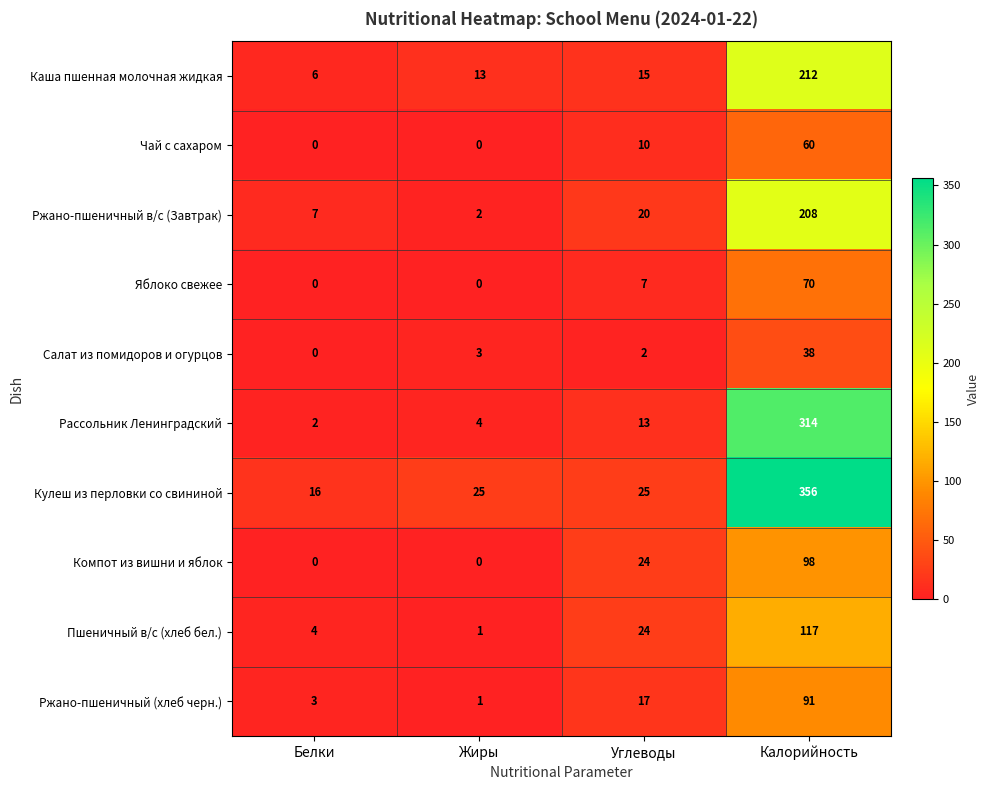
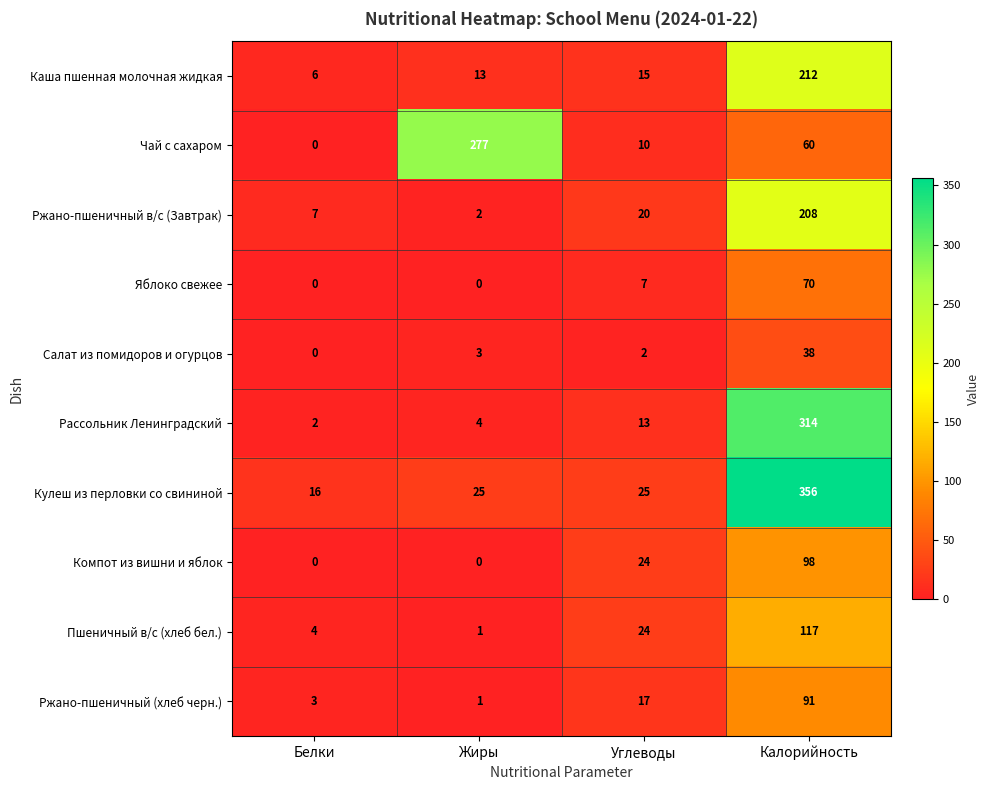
  {
    "Каша пшенная молочная жидкая": {
      "Белки": 6,
      "Жиры": 13,
      "Углеводы": 15,
      "Калорийность": 212
    },
    "Чай с сахаром": {
      "Белки": 0,
-     "Жиры": 0,
+     "Жиры": 277,
      "Углеводы": 10,
      "Калорийность": 60
    },
    "Ржано-пшеничный в/с (Завтрак)": {
      "Белки": 7,
      "Жиры": 2,
      "Углеводы": 20,
      "Калорийность": 208
    },
    "Яблоко свежее": {
      "Белки": 0,
      "Жиры": 0,
      "Углеводы": 7,
      "Калорийность": 70
    },
    "Салат из помидоров и огурцов": {
      "Белки": 0,
      "Жиры": 3,
      "Углеводы": 2,
      "Калорийность": 38
    },
    "Рассольник Ленинградский": {
      "Белки": 2,
      "Жиры": 4,
      "Углеводы": 13,
      "Калорийность": 314
    },
    "Кулеш из перловки со свининой": {
      "Белки": 16,
      "Жиры": 25,
      "Углеводы": 25,
      "Калорийность": 356
    },
    "Компот из вишни и яблок": {
      "Белки": 0,
      "Жиры": 0,
      "Углеводы": 24,
      "Калорийность": 98
    },
    "Пшеничный в/с (хлеб бел.)": {
      "Белки": 4,
      "Жиры": 1,
      "Углеводы": 24,
      "Калорийность": 117
    },
    "Ржано-пшеничный (хлеб черн.)": {
      "Белки": 3,
      "Жиры": 1,
      "Углеводы": 17,
      "Калорийность": 91
    }
  }
